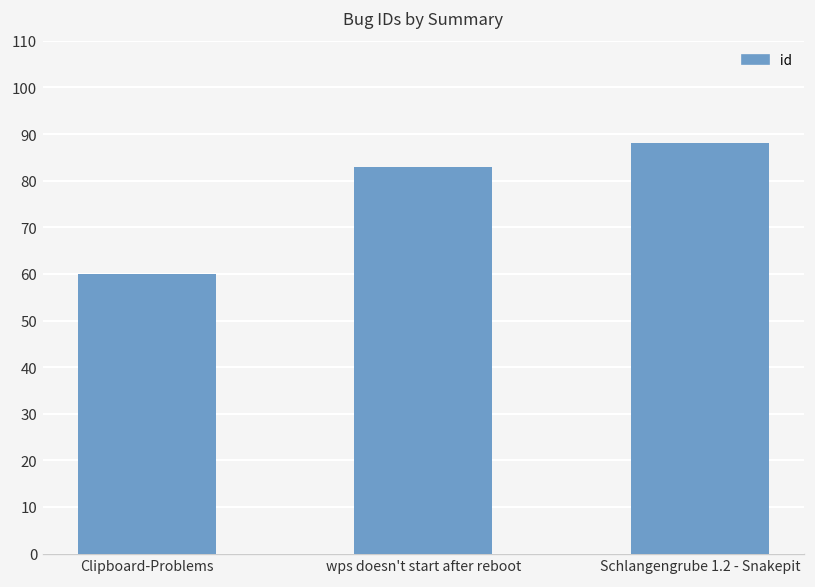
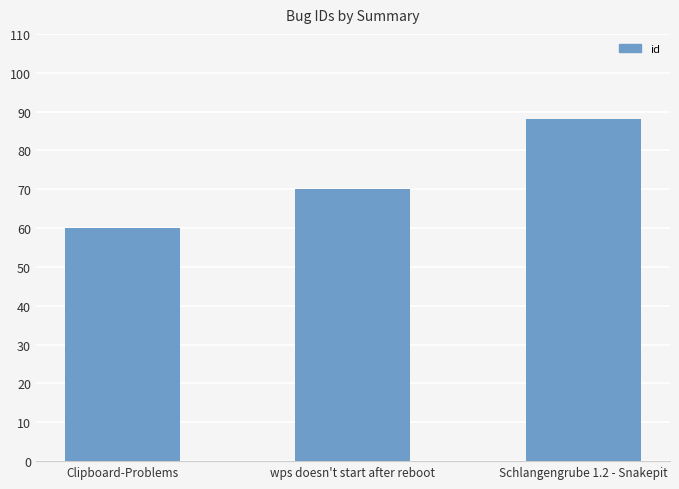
  {
    "Clipboard-Problems": 60,
-   "wps doesn't start after reboot": 83,
+   "wps doesn't start after reboot": 70,
    "Schlangengrube 1.2 - Snakepit": 88
  }
